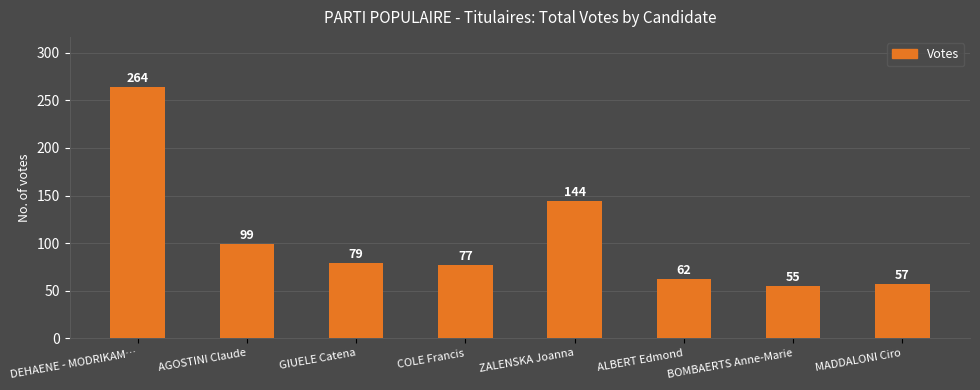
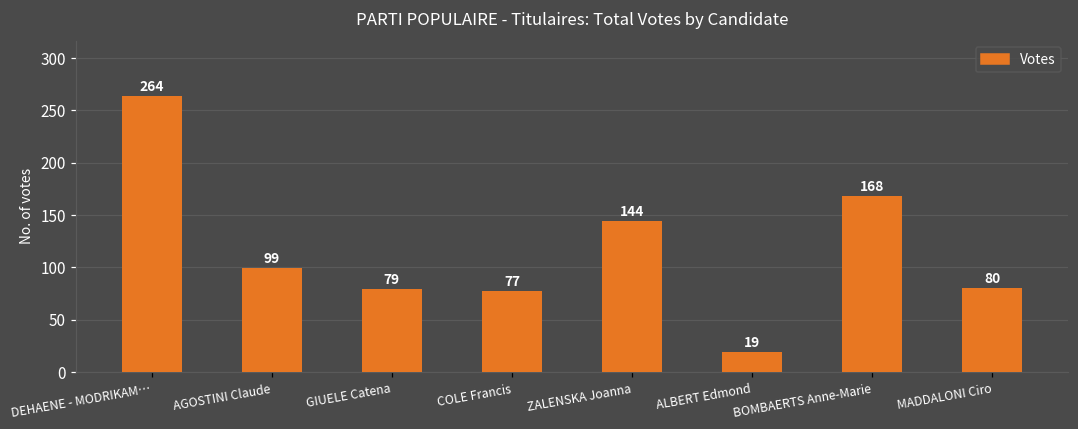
  {
    "DEHAENE - MODRIKAM…": 264,
    "AGOSTINI Claude": 99,
    "GIUELE Catena": 79,
    "COLE Francis": 77,
    "ZALENSKA Joanna": 144,
-   "ALBERT Edmond": 62,
-   "BOMBAERTS Anne-Marie": 55,
-   "MADDALONI Ciro": 57
+   "ALBERT Edmond": 19,
+   "BOMBAERTS Anne-Marie": 168,
+   "MADDALONI Ciro": 80
  }
